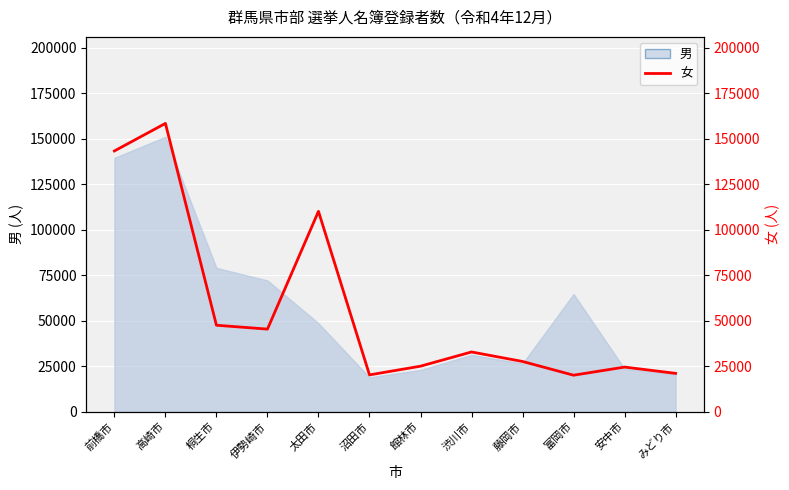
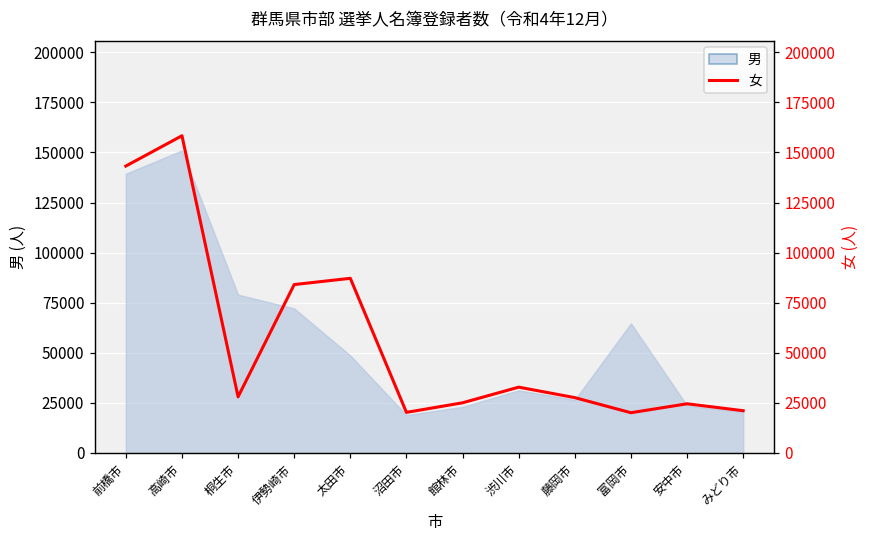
  {
    "男": {
      "前橋市": 139000,
      "高崎市": 151000,
      "桐生市": 79000,
      "伊勢崎市": 72000,
      "太田市": 49000,
      "沼田市": 19000,
      "館林市": 23000,
      "渋川市": 31000,
      "藤岡市": 27000,
      "富岡市": 65000,
      "安中市": 24000,
      "みどり市": 20000
    },
    "女": {
      "前橋市": 143000,
      "高崎市": 158000,
-     "桐生市": 48000,
-     "伊勢崎市": 45000,
-     "太田市": 110000,
+     "桐生市": 28000,
+     "伊勢崎市": 84000,
+     "太田市": 87000,
      "沼田市": 20000,
      "館林市": 25000,
      "渋川市": 33000,
      "藤岡市": 28000,
      "富岡市": 20000,
      "安中市": 25000,
      "みどり市": 21000
    }
  }
